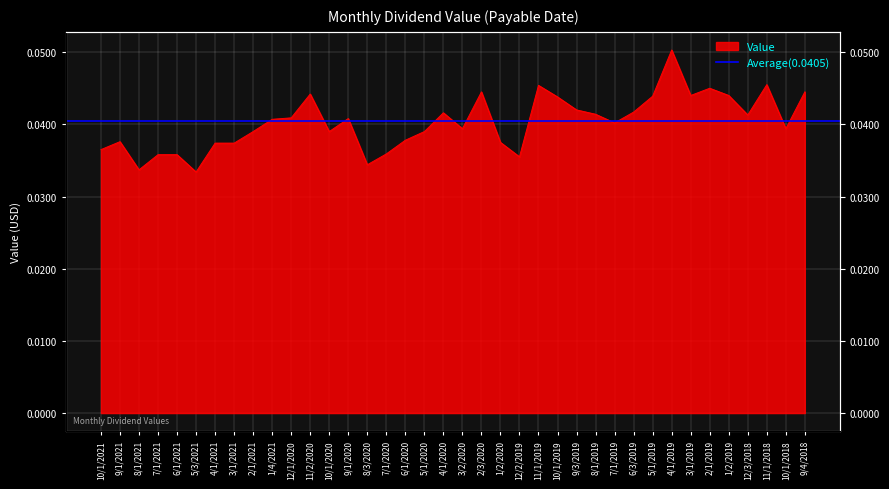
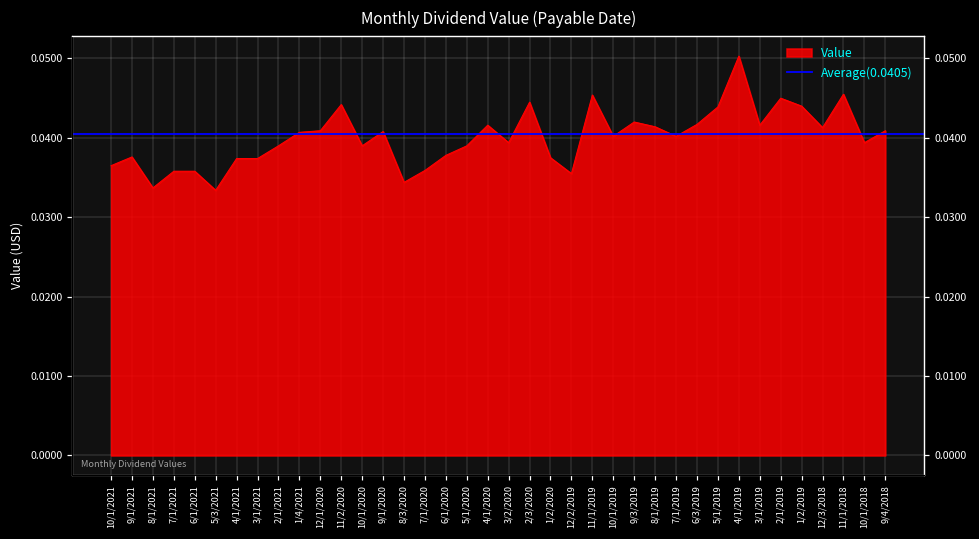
  {
    "10/1/2021": 0.037,
    "9/1/2021": 0.038,
    "8/1/2021": 0.034,
    "7/1/2021": 0.036,
    "6/1/2021": 0.036,
    "5/3/2021": 0.033,
    "4/1/2021": 0.037,
    "3/1/2021": 0.037,
    "2/1/2021": 0.039,
    "1/4/2021": 0.041,
    "12/1/2020": 0.041,
    "11/2/2020": 0.044,
    "10/1/2020": 0.039,
    "9/1/2020": 0.041,
    "8/3/2020": 0.034,
    "7/1/2020": 0.036,
    "6/1/2020": 0.038,
    "5/1/2020": 0.039,
    "4/1/2020": 0.042,
    "3/2/2020": 0.039,
    "2/3/2020": 0.045,
    "1/2/2020": 0.038,
    "12/2/2019": 0.036,
    "11/1/2019": 0.045,
-   "10/1/2019": 0.044,
+   "10/1/2019": 0.040,
    "9/3/2019": 0.042,
    "8/1/2019": 0.041,
    "7/1/2019": 0.040,
    "6/3/2019": 0.042,
    "5/1/2019": 0.044,
    "4/1/2019": 0.050,
-   "3/1/2019": 0.044,
+   "3/1/2019": 0.042,
    "2/1/2019": 0.045,
    "1/2/2019": 0.044,
    "12/3/2018": 0.041,
    "11/1/2018": 0.046,
    "10/1/2018": 0.039,
-   "9/4/2018": 0.045
+   "9/4/2018": 0.041
  }
